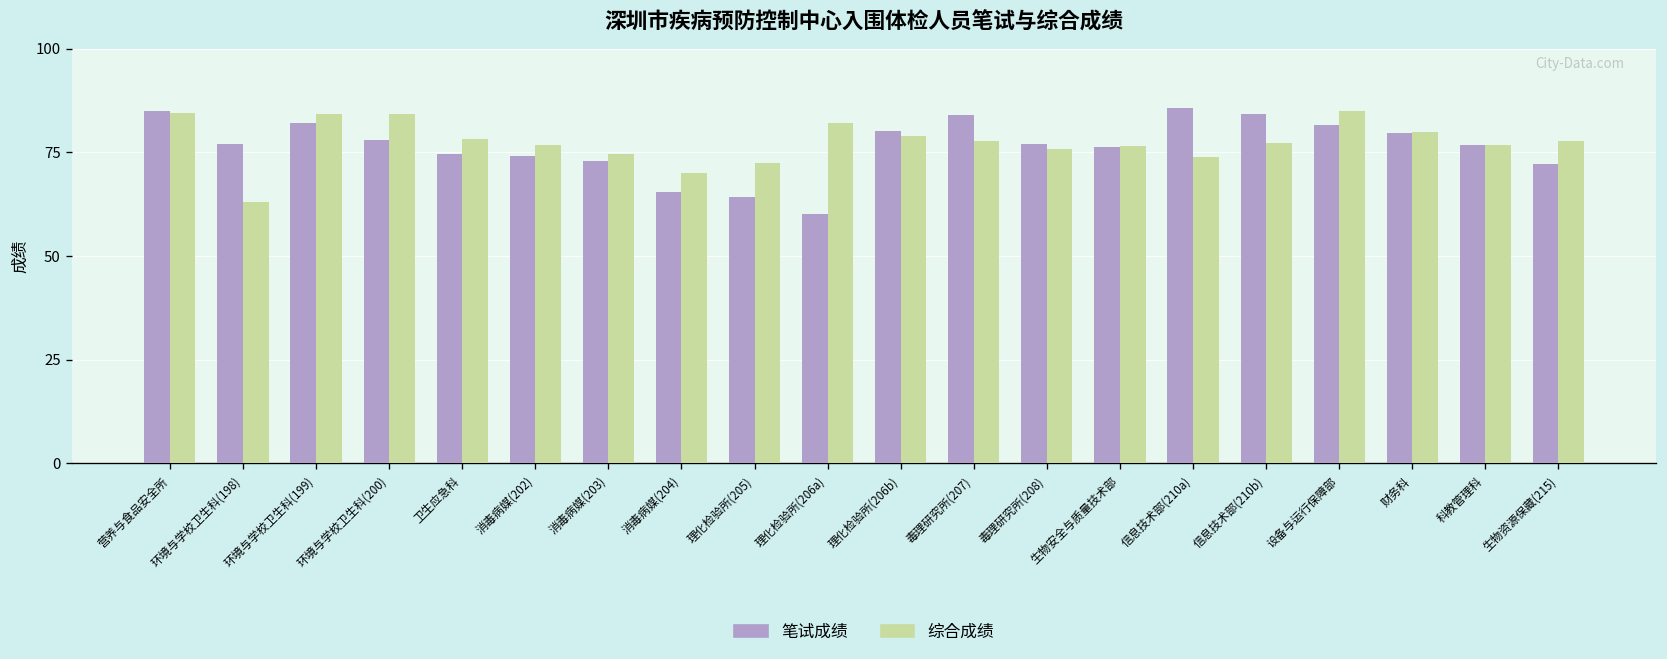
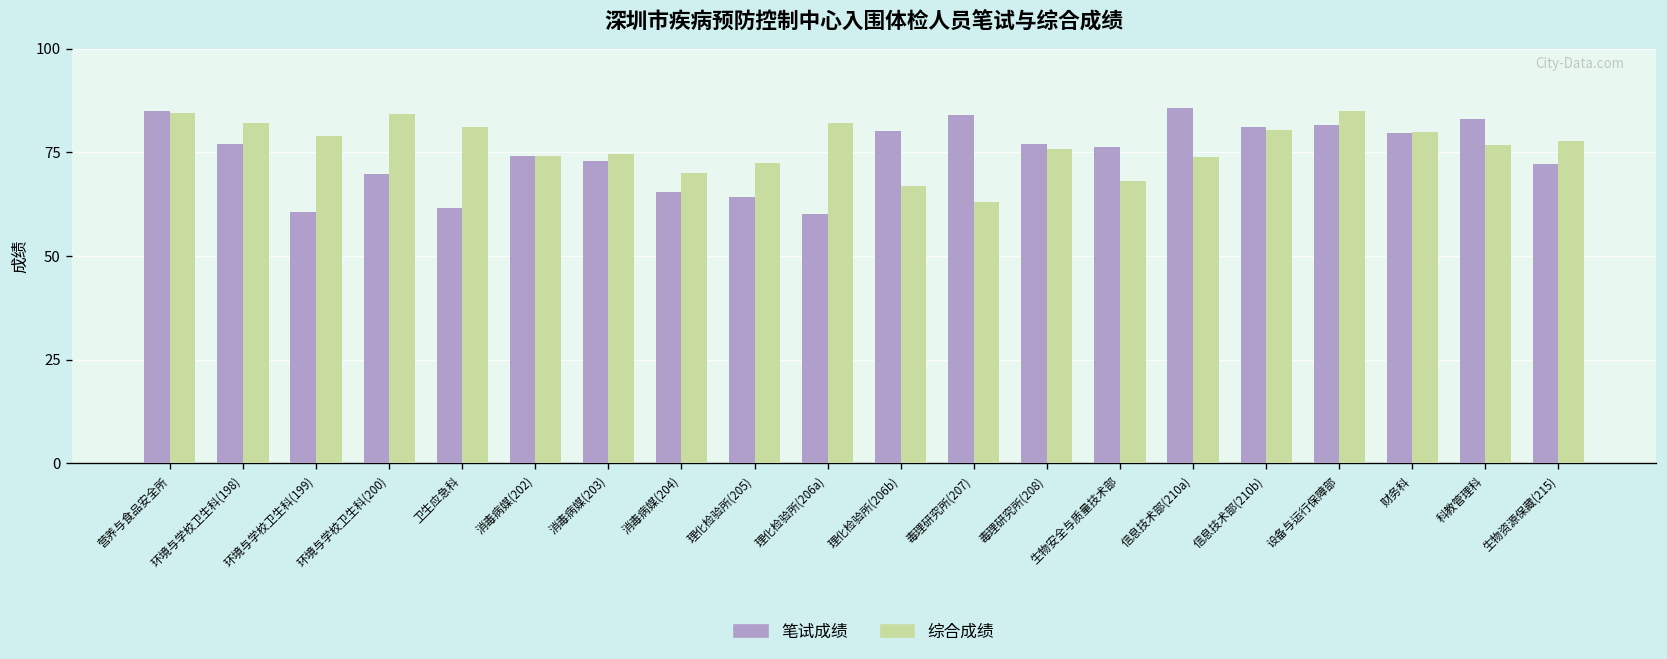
  {
    "笔试成绩": {
      "营养与食品安全所": 85,
      "环境与学校卫生科(198)": 77,
-     "环境与学校卫生科(199)": 82,
-     "环境与学校卫生科(200)": 78,
-     "卫生应急科": 75,
+     "环境与学校卫生科(199)": 61,
+     "环境与学校卫生科(200)": 70,
+     "卫生应急科": 62,
      "消毒病媒(202)": 74,
      "消毒病媒(203)": 73,
      "消毒病媒(204)": 65,
      "理化检验所(205)": 64,
      "理化检验所(206a)": 60,
      "理化检验所(206b)": 80,
      "毒理研究所(207)": 84,
      "毒理研究所(208)": 77,
      "生物安全与质量技术部": 76,
      "信息技术部(210a)": 86,
-     "信息技术部(210b)": 84,
+     "信息技术部(210b)": 81,
      "设备与运行保障部": 82,
      "财务科": 80,
-     "科教管理科": 77,
+     "科教管理科": 83,
      "生物资源保藏(215)": 72
    },
    "综合成绩": {
      "营养与食品安全所": 85,
-     "环境与学校卫生科(198)": 63,
-     "环境与学校卫生科(199)": 84,
+     "环境与学校卫生科(198)": 82,
+     "环境与学校卫生科(199)": 79,
      "环境与学校卫生科(200)": 84,
-     "卫生应急科": 78,
-     "消毒病媒(202)": 77,
+     "卫生应急科": 81,
+     "消毒病媒(202)": 74,
      "消毒病媒(203)": 75,
      "消毒病媒(204)": 70,
      "理化检验所(205)": 72,
      "理化检验所(206a)": 82,
-     "理化检验所(206b)": 79,
-     "毒理研究所(207)": 78,
+     "理化检验所(206b)": 67,
+     "毒理研究所(207)": 63,
      "毒理研究所(208)": 76,
-     "生物安全与质量技术部": 76,
+     "生物安全与质量技术部": 68,
      "信息技术部(210a)": 74,
-     "信息技术部(210b)": 77,
+     "信息技术部(210b)": 80,
      "设备与运行保障部": 85,
      "财务科": 80,
      "科教管理科": 77,
      "生物资源保藏(215)": 78
    }
  }
